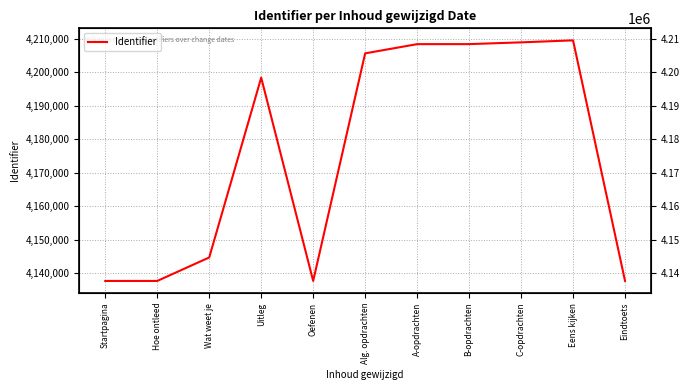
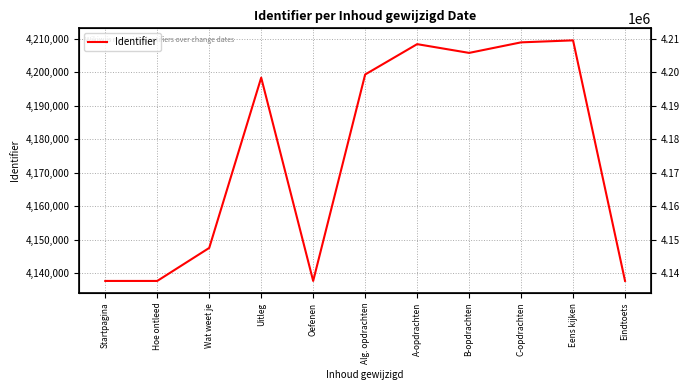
  {
    "Startpagina": "4,138,000",
    "Hoe ontleed": "4,138,000",
-   "Wat weet je": "4,145,000",
+   "Wat weet je": "4,148,000",
    "Uitleg": "4,198,000",
    "Oefenen": "4,138,000",
-   "Alg. opdrachten": "4,206,000",
+   "Alg. opdrachten": "4,199,000",
    "A-opdrachten": "4,208,000",
-   "B-opdrachten": "4,208,000",
+   "B-opdrachten": "4,206,000",
    "C-opdrachten": "4,209,000",
    "Eens kijken": "4,210,000",
    "Eindtoets": "4,138,000"
  }
